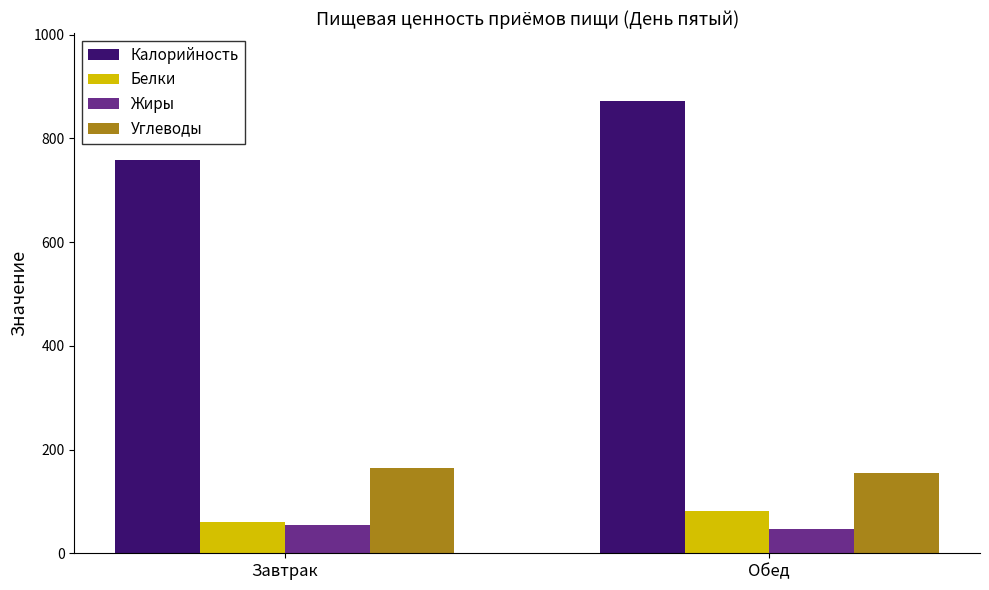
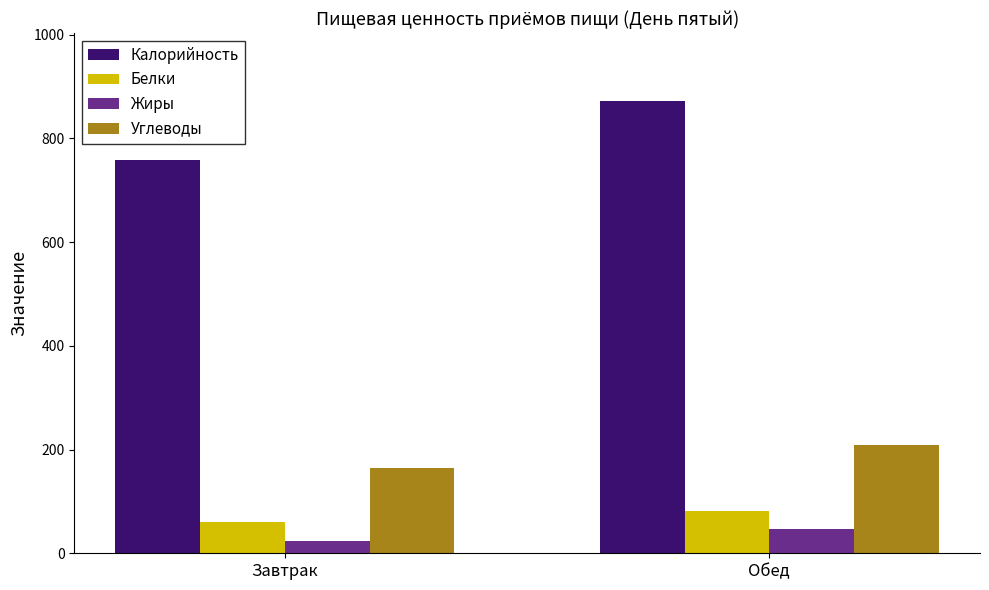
  {
    "Калорийность": {
      "Завтрак": 760,
      "Обед": 870
    },
    "Белки": {
      "Завтрак": 60,
      "Обед": 80
    },
    "Жиры": {
-     "Завтрак": 60,
+     "Завтрак": 20,
      "Обед": 50
    },
    "Углеводы": {
      "Завтрак": 160,
-     "Обед": 160
+     "Обед": 210
    }
  }
